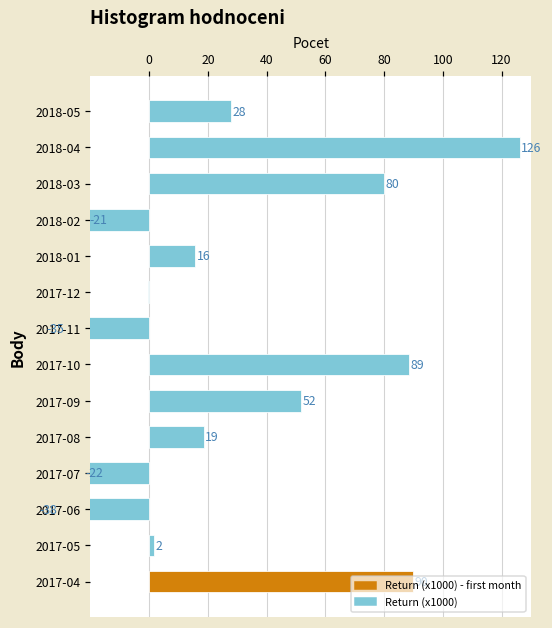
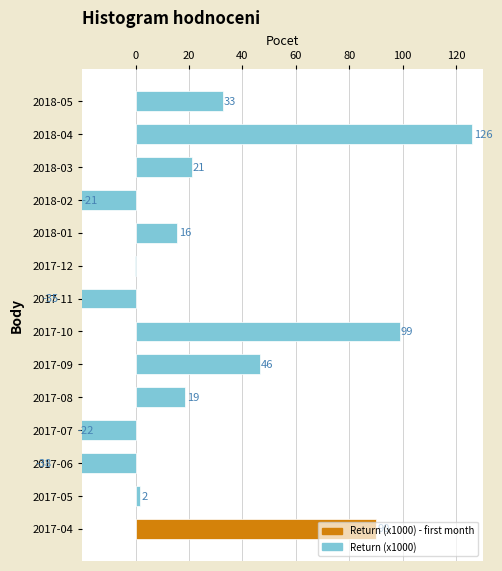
  {
-   "2018-05": 28,
+   "2018-05": 33,
    "2018-04": 126,
-   "2018-03": 80,
+   "2018-03": 21,
    "2018-01": 16,
-   "2017-10": 89,
-   "2017-09": 52,
+   "2017-10": 99,
+   "2017-09": 46,
    "2017-08": 19,
    "2017-05": 2
  }
